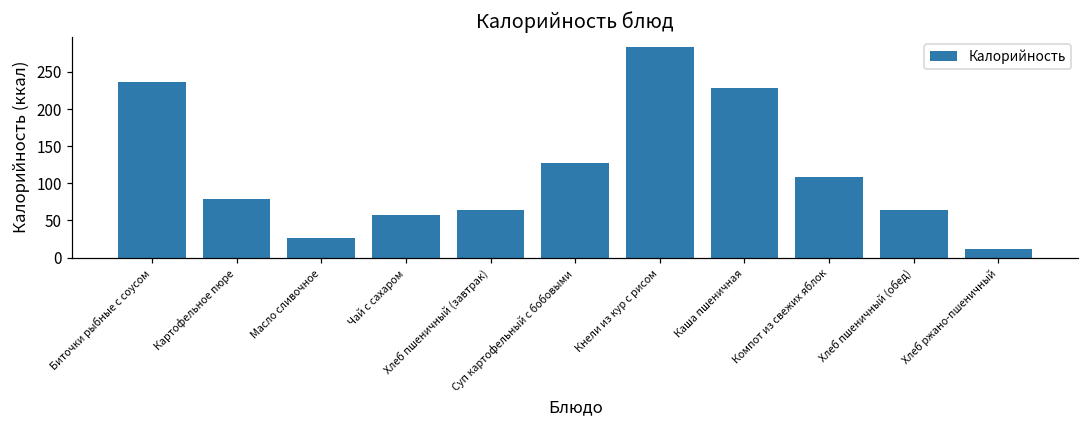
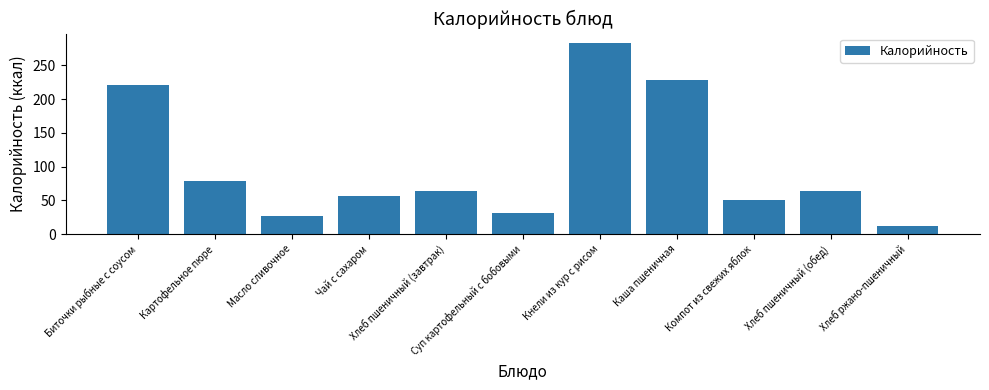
  {
-   "Биточки рыбные с соусом": 240,
+   "Биточки рыбные с соусом": 220,
    "Картофельное пюре": 80,
    "Масло сливочное": 30,
    "Чай с сахаром": 60,
    "Хлеб пшеничный (завтрак)": 60,
-   "Суп картофельный с бобовыми": 130,
+   "Суп картофельный с бобовыми": 30,
    "Кнели из кур с рисом": 280,
    "Каша пшеничная": 230,
-   "Компот из свежих яблок": 110,
+   "Компот из свежих яблок": 50,
    "Хлеб пшеничный (обед)": 60,
    "Хлеб ржано-пшеничный": 10
  }
